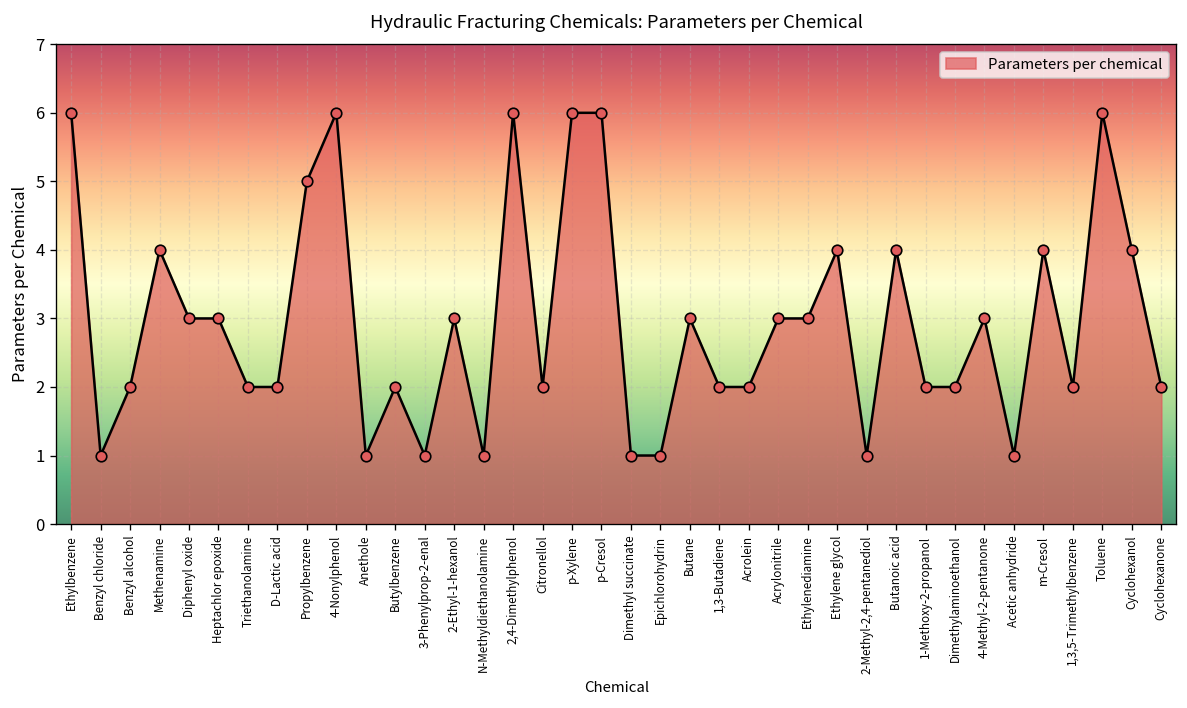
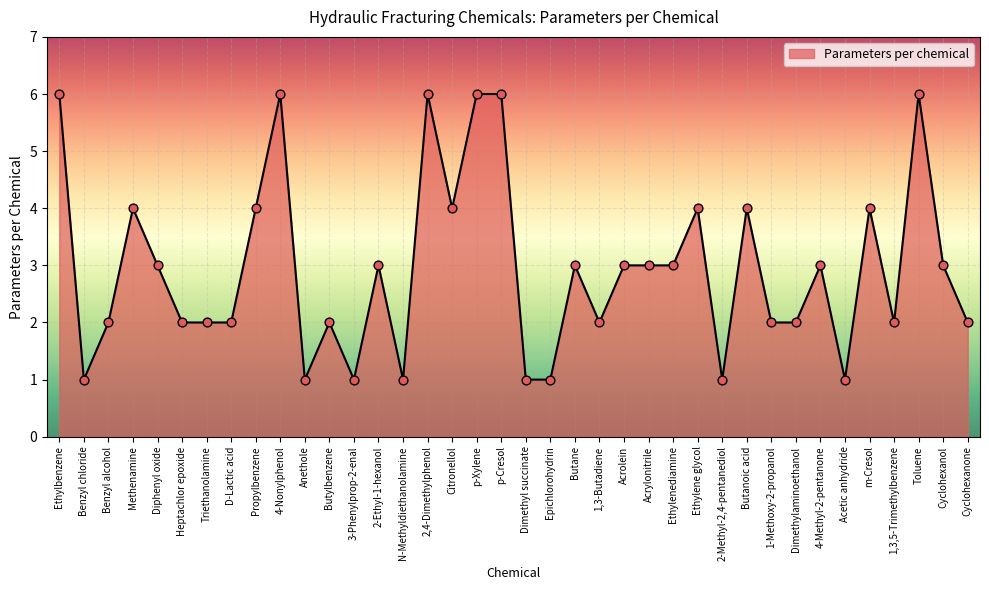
  {
    "Ethylbenzene": 6,
    "Benzyl chloride": 1,
    "Benzyl alcohol": 2,
    "Methenamine": 4,
    "Diphenyl oxide": 3,
-   "Heptachlor epoxide": 3,
+   "Heptachlor epoxide": 2,
    "Triethanolamine": 2,
    "D-Lactic acid": 2,
-   "Propylbenzene": 5,
+   "Propylbenzene": 4,
    "4-Nonylphenol": 6,
    "Anethole": 1,
    "Butylbenzene": 2,
    "3-Phenylprop-2-enal": 1,
    "2-Ethyl-1-hexanol": 3,
    "N-Methyldiethanolamine": 1,
    "2,4-Dimethylphenol": 6,
-   "Citronellol": 2,
+   "Citronellol": 4,
    "p-Xylene": 6,
    "p-Cresol": 6,
    "Dimethyl succinate": 1,
    "Epichlorohydrin": 1,
    "Butane": 3,
    "1,3-Butadiene": 2,
-   "Acrolein": 2,
+   "Acrolein": 3,
    "Acrylonitrile": 3,
    "Ethylenediamine": 3,
    "Ethylene glycol": 4,
    "2-Methyl-2,4-pentanediol": 1,
    "Butanoic acid": 4,
    "1-Methoxy-2-propanol": 2,
    "Dimethylaminoethanol": 2,
    "4-Methyl-2-pentanone": 3,
    "Acetic anhydride": 1,
    "m-Cresol": 4,
    "1,3,5-Trimethylbenzene": 2,
    "Toluene": 6,
-   "Cyclohexanol": 4,
+   "Cyclohexanol": 3,
    "Cyclohexanone": 2
  }
